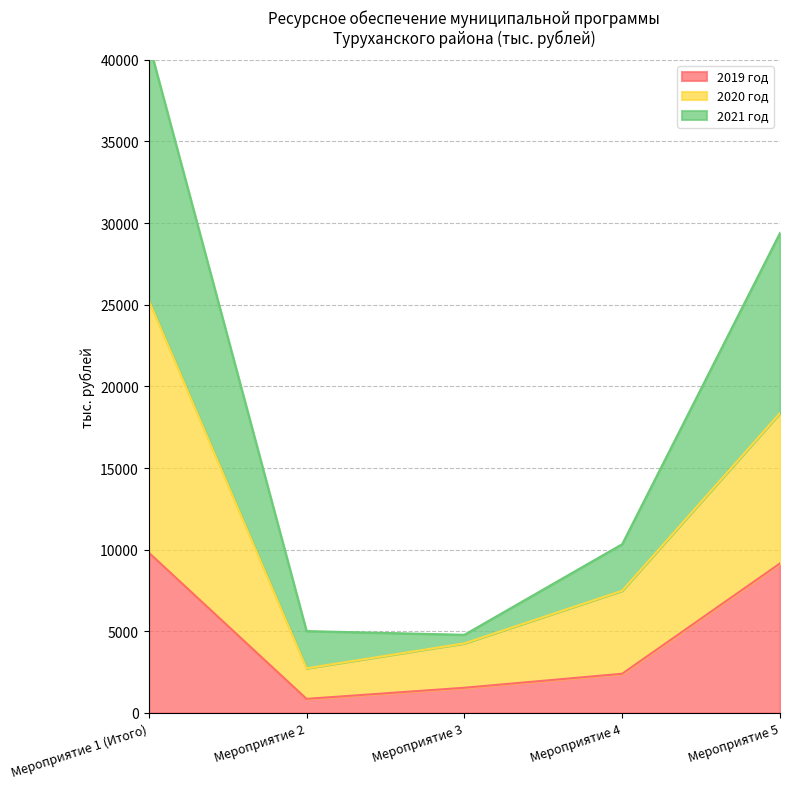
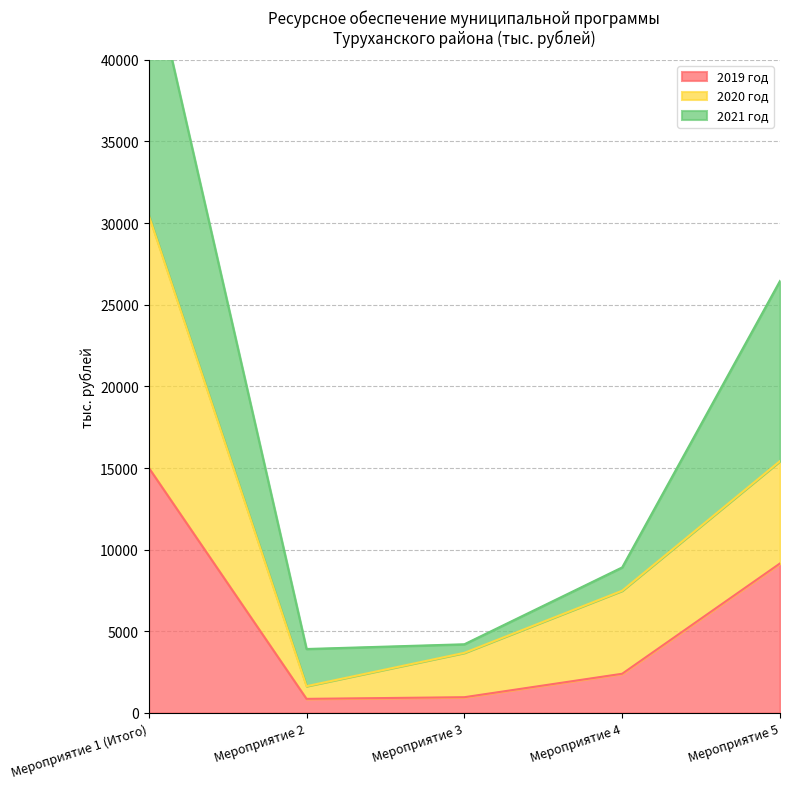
  {
    "2019 год": {
-     "Мероприятие 1 (Итого)": 9800,
+     "Мероприятие 1 (Итого)": 15000,
      "Мероприятие 2": 900,
-     "Мероприятие 3": 1500,
+     "Мероприятие 3": 1000,
      "Мероприятие 4": 2400,
      "Мероприятие 5": 9200
    },
    "2020 год": {
      "Мероприятие 1 (Итого)": 15500,
-     "Мероприятие 2": 1900,
+     "Мероприятие 2": 800,
      "Мероприятие 3": 2700,
      "Мероприятие 4": 5100,
-     "Мероприятие 5": 9200
+     "Мероприятие 5": 6300
    },
    "2021 год": {
      "Мероприятие 2": 2300,
      "Мероприятие 3": 500,
-     "Мероприятие 4": 2900,
+     "Мероприятие 4": 1400,
      "Мероприятие 5": 11000
    }
  }
